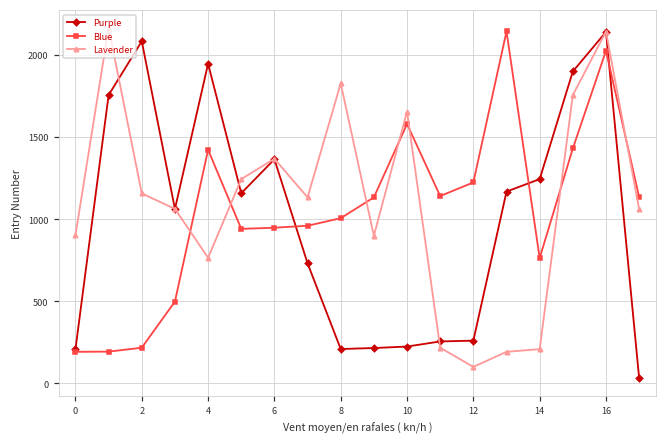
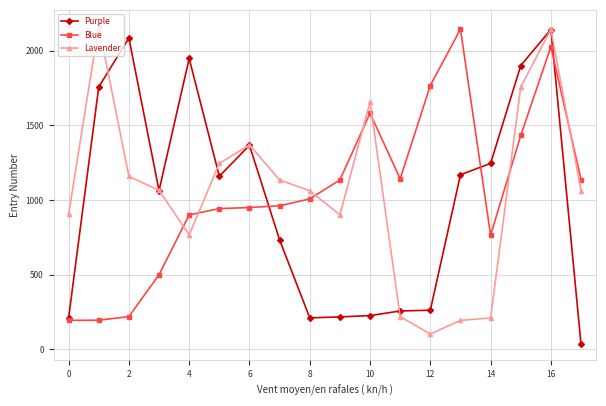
  {
    "Purple": {
      "2": 2090,
      "4": 1950,
      "8": 210,
      "10": 230,
      "12": 260,
      "14": 1250
    },
    "Blue": {
      "2": 220,
-     "4": 1420,
+     "4": 900,
      "6": 950,
      "8": 1010,
      "10": 1580,
-     "12": 1230,
+     "12": 1770,
      "14": 760,
      "16": 2030
    },
    "Lavender": {
      "0": 900,
      "2": 1160,
      "4": 770,
-     "8": 1830,
+     "8": 1060,
      "10": 1660,
      "12": 100,
      "14": 210
    }
  }
